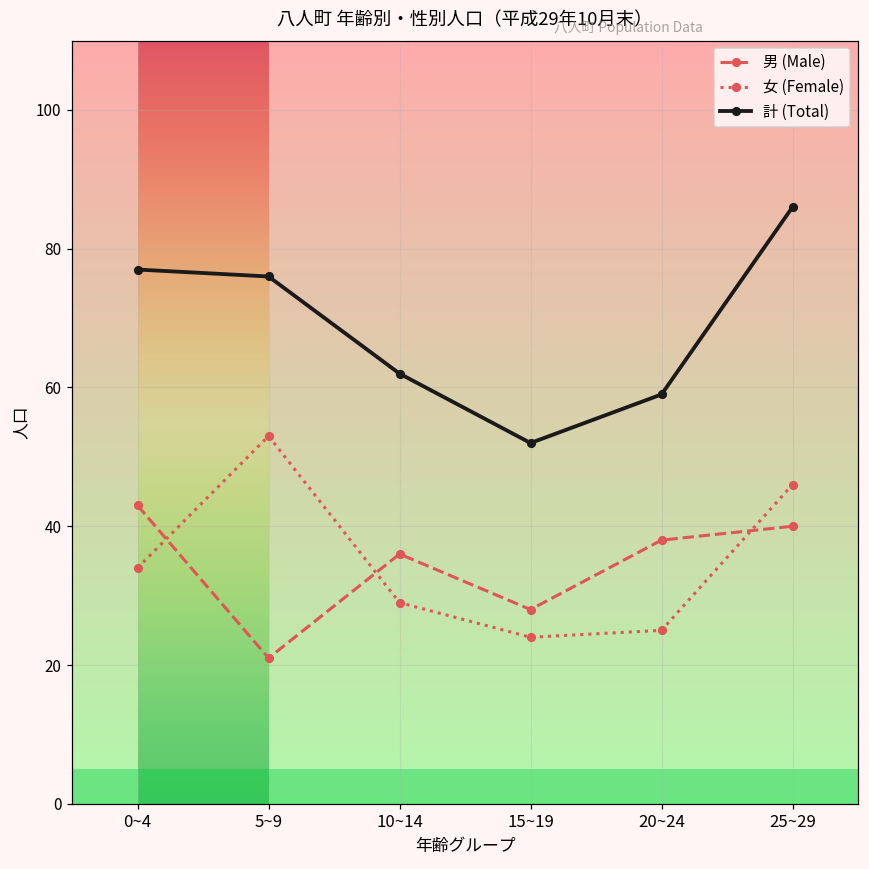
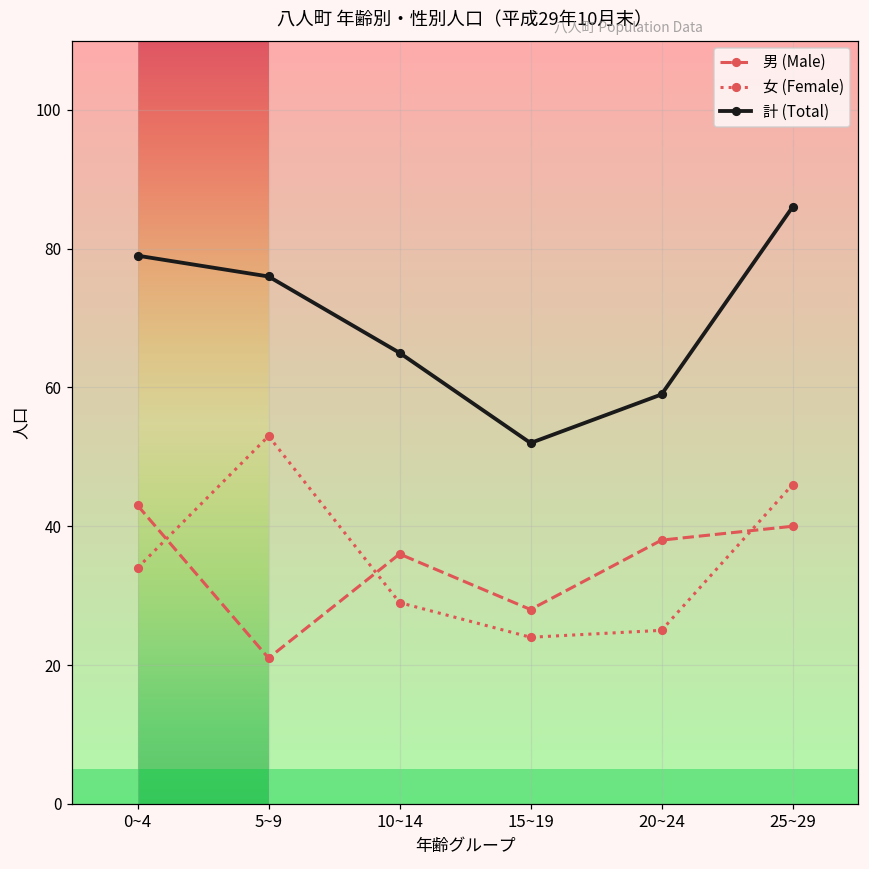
  {
    "計 (Total)": {
-     "0~4": 77,
+     "0~4": 79,
      "5~9": 76,
-     "10~14": 62,
+     "10~14": 65,
      "15~19": 52,
      "20~24": 59,
      "25~29": 86
    }
  }
